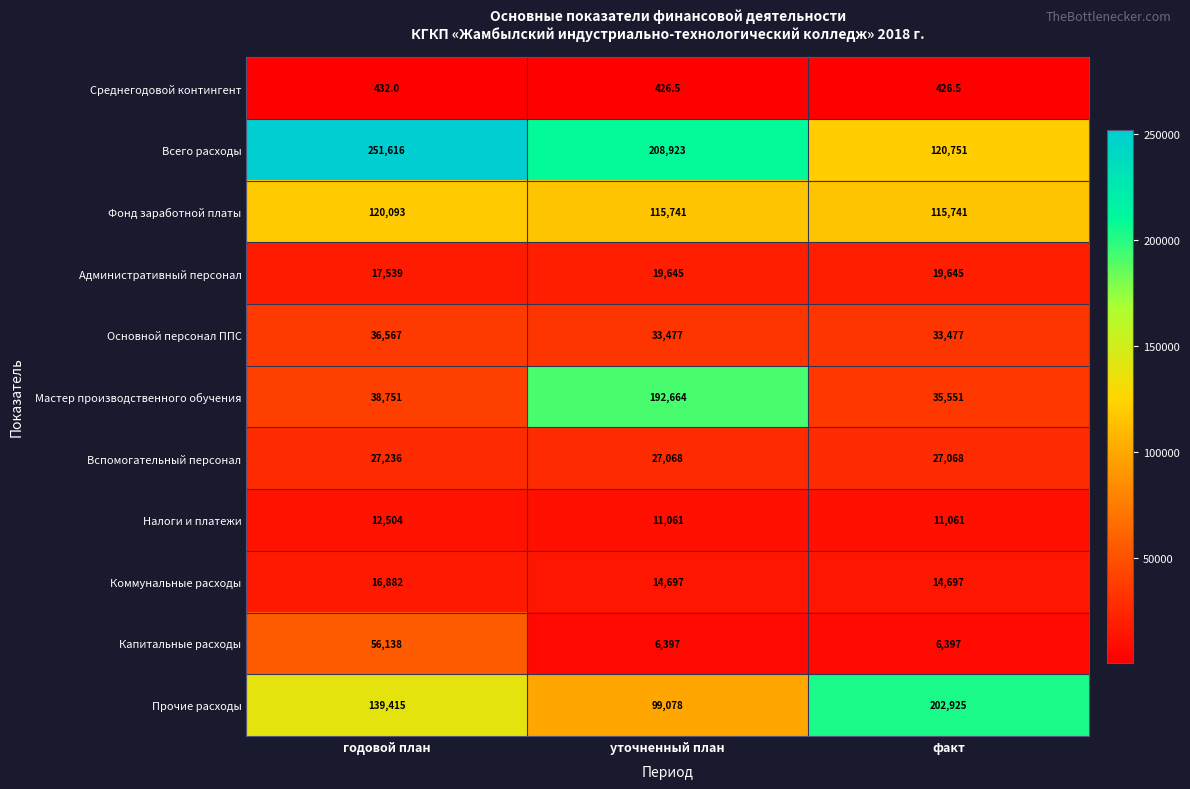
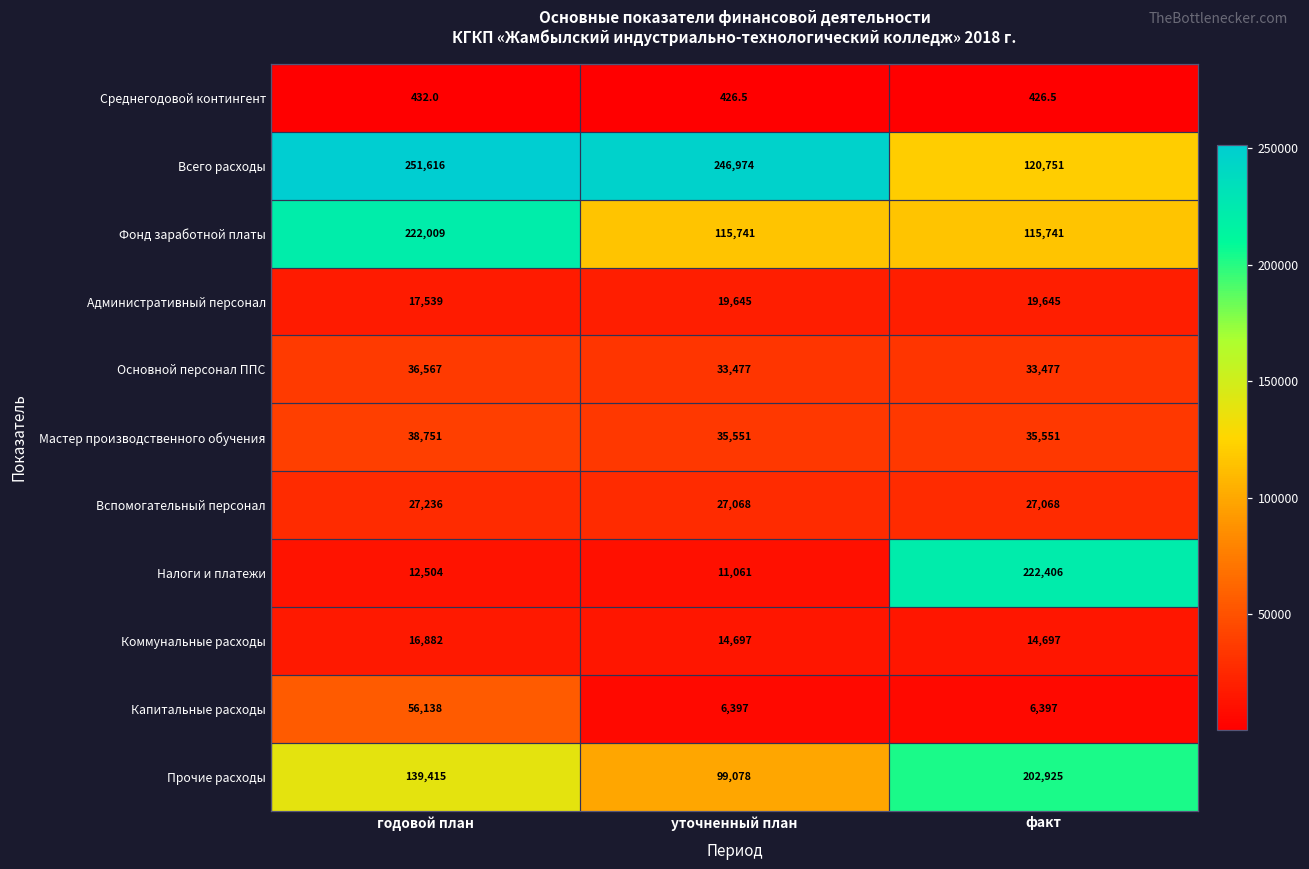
  {
    "Среднегодовой контингент": {
      "годовой план": "432.0",
      "уточненный план": "426.5",
      "факт": "426.5"
    },
    "Всего расходы": {
      "годовой план": "251,616",
-     "уточненный план": "208,923",
+     "уточненный план": "246,974",
      "факт": "120,751"
    },
    "Фонд заработной платы": {
-     "годовой план": "120,093",
+     "годовой план": "222,009",
      "уточненный план": "115,741",
      "факт": "115,741"
    },
    "Административный персонал": {
      "годовой план": "17,539",
      "уточненный план": "19,645",
      "факт": "19,645"
    },
    "Основной персонал ППС": {
      "годовой план": "36,567",
      "уточненный план": "33,477",
      "факт": "33,477"
    },
    "Мастер производственного обучения": {
      "годовой план": "38,751",
-     "уточненный план": "192,664",
+     "уточненный план": "35,551",
      "факт": "35,551"
    },
    "Вспомогательный персонал": {
      "годовой план": "27,236",
      "уточненный план": "27,068",
      "факт": "27,068"
    },
    "Налоги и платежи": {
      "годовой план": "12,504",
      "уточненный план": "11,061",
-     "факт": "11,061"
+     "факт": "222,406"
    },
    "Коммунальные расходы": {
      "годовой план": "16,882",
      "уточненный план": "14,697",
      "факт": "14,697"
    },
    "Капитальные расходы": {
      "годовой план": "56,138",
      "уточненный план": "6,397",
      "факт": "6,397"
    },
    "Прочие расходы": {
      "годовой план": "139,415",
      "уточненный план": "99,078",
      "факт": "202,925"
    }
  }
